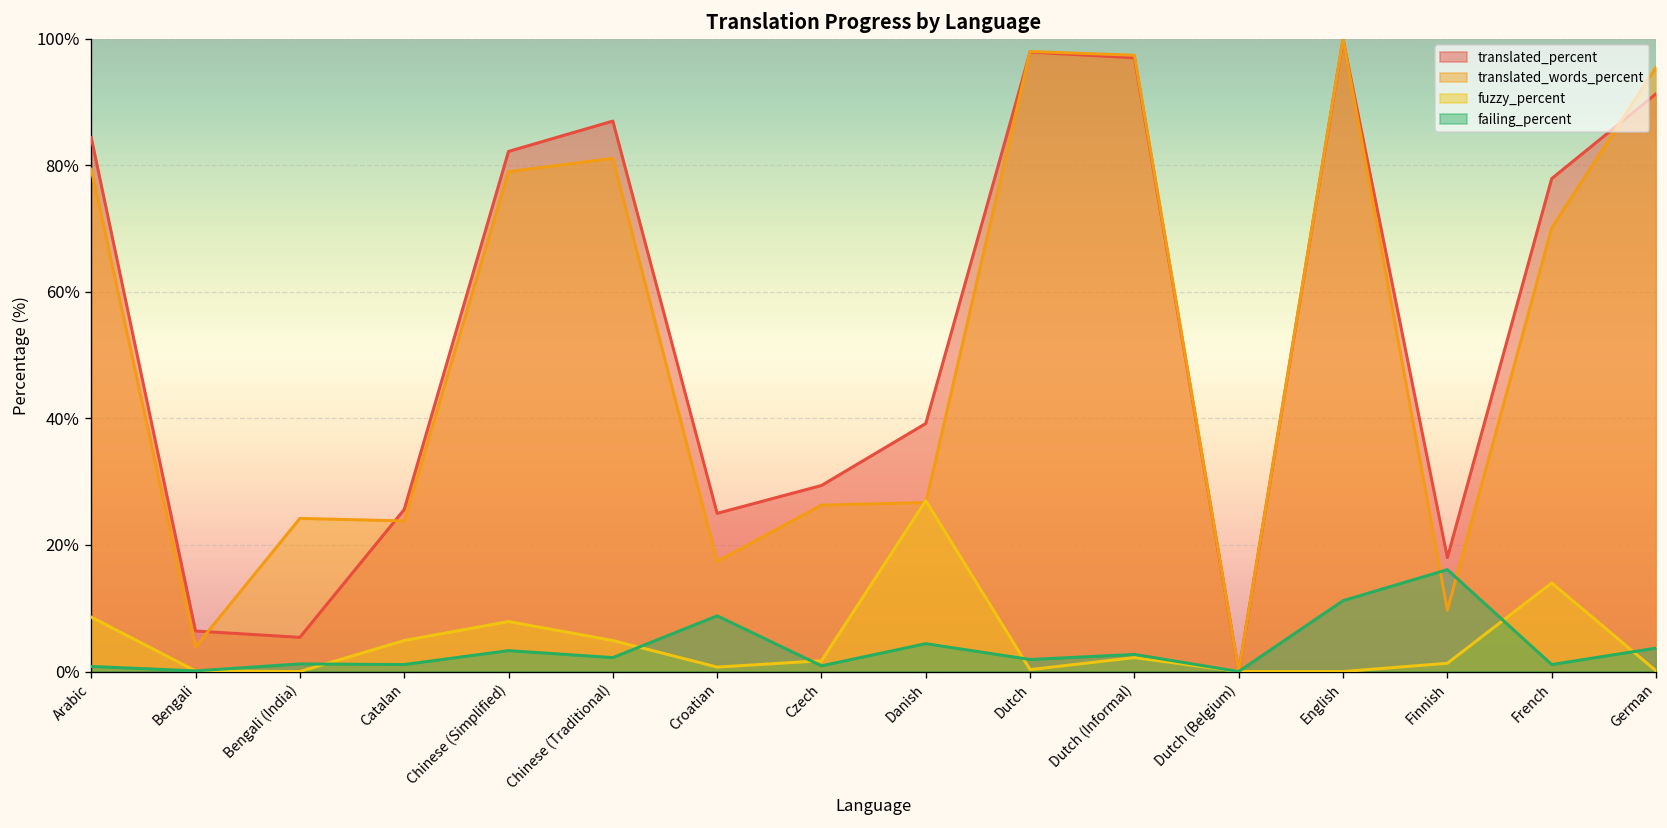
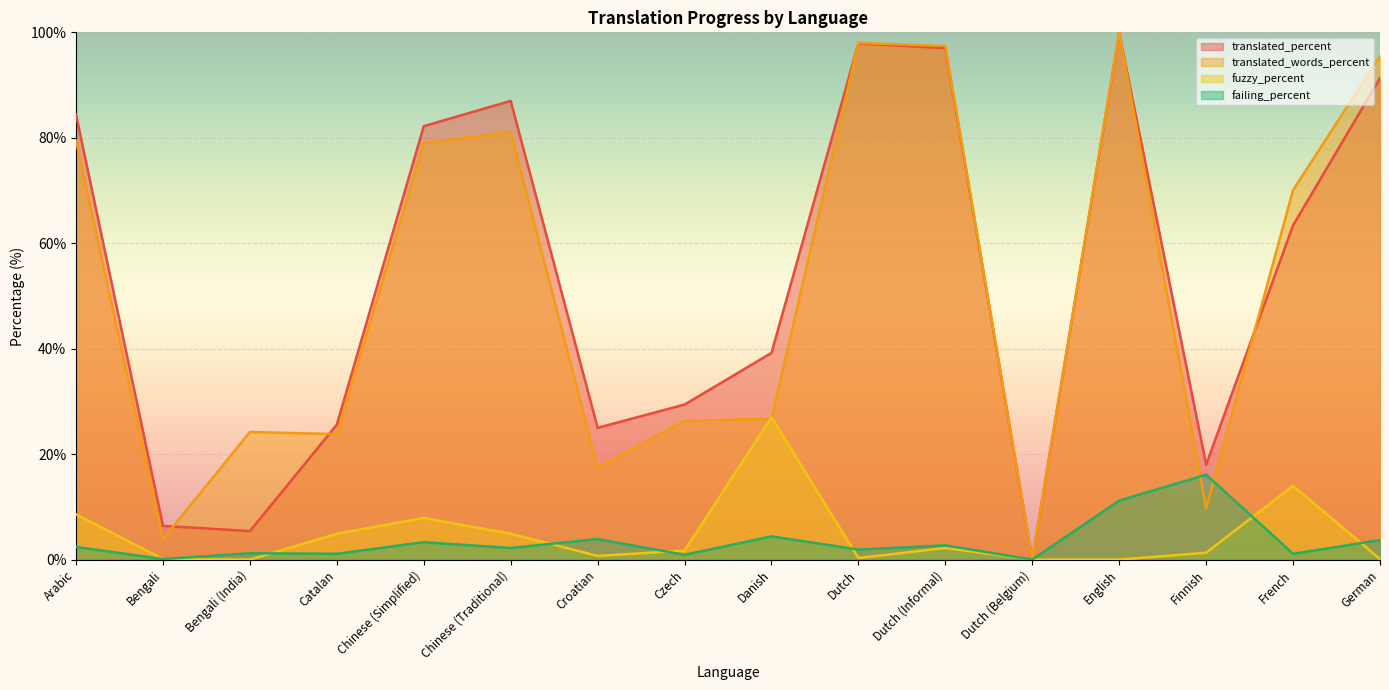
  {
    "translated_percent": {
      "Arabic": "84%",
      "Bengali": "6%",
      "Bengali (India)": "5%",
      "Catalan": "26%",
      "Chinese (Simplified)": "82%",
      "Chinese (Traditional)": "87%",
      "Croatian": "25%",
      "Czech": "29%",
      "Danish": "39%",
      "Finnish": "18%",
-     "French": "78%",
+     "French": "63%",
      "German": "91%"
    },
    "failing_percent": {
-     "Arabic": "1%",
+     "Arabic": "2%",
      "Bengali (India)": "1%",
      "Catalan": "1%",
      "Chinese (Simplified)": "3%",
      "Chinese (Traditional)": "2%",
-     "Croatian": "9%",
+     "Croatian": "4%",
      "Czech": "1%",
      "Danish": "4%",
      "Dutch": "2%",
      "Dutch (Informal)": "3%",
      "English": "11%",
      "Finnish": "16%",
      "French": "1%",
      "German": "4%"
    }
  }
